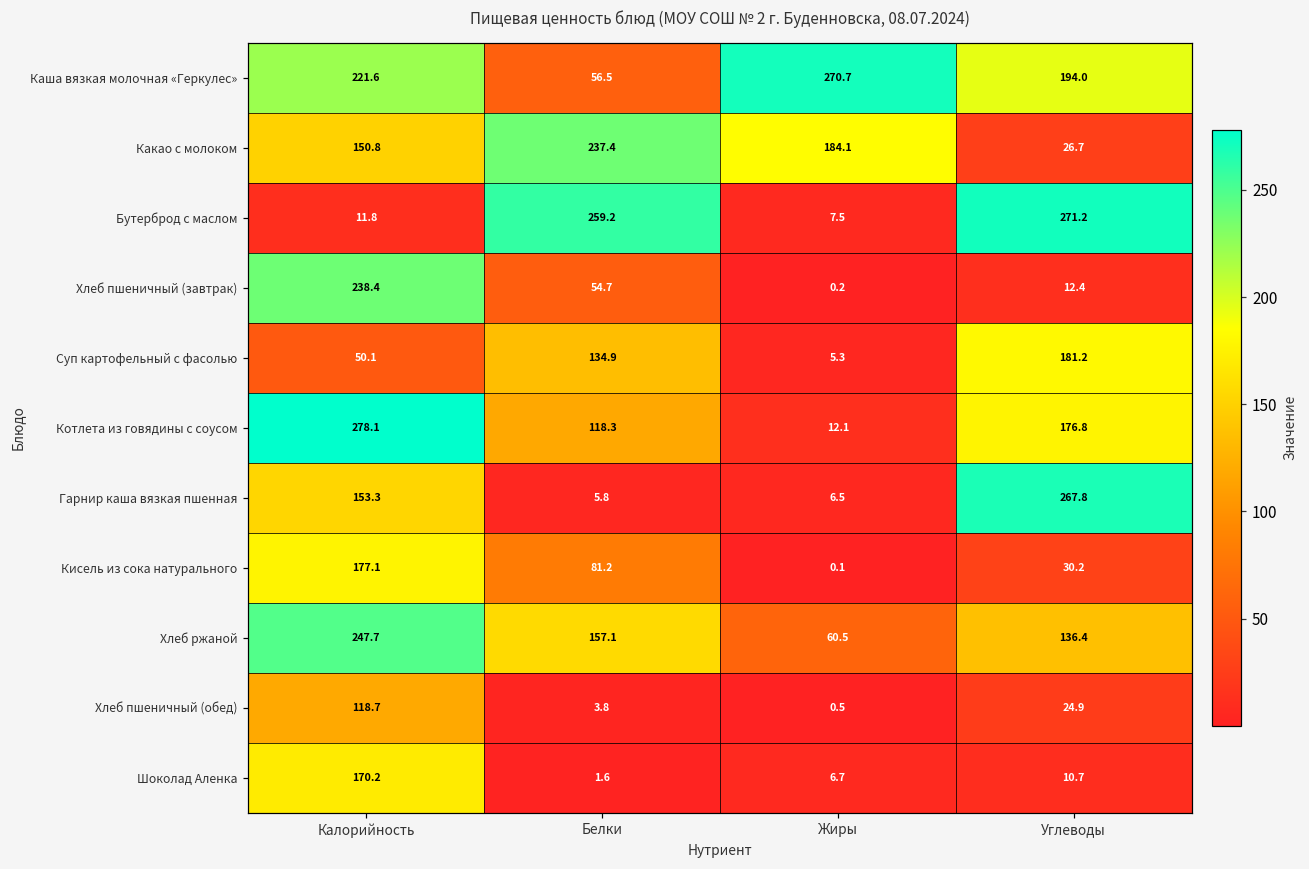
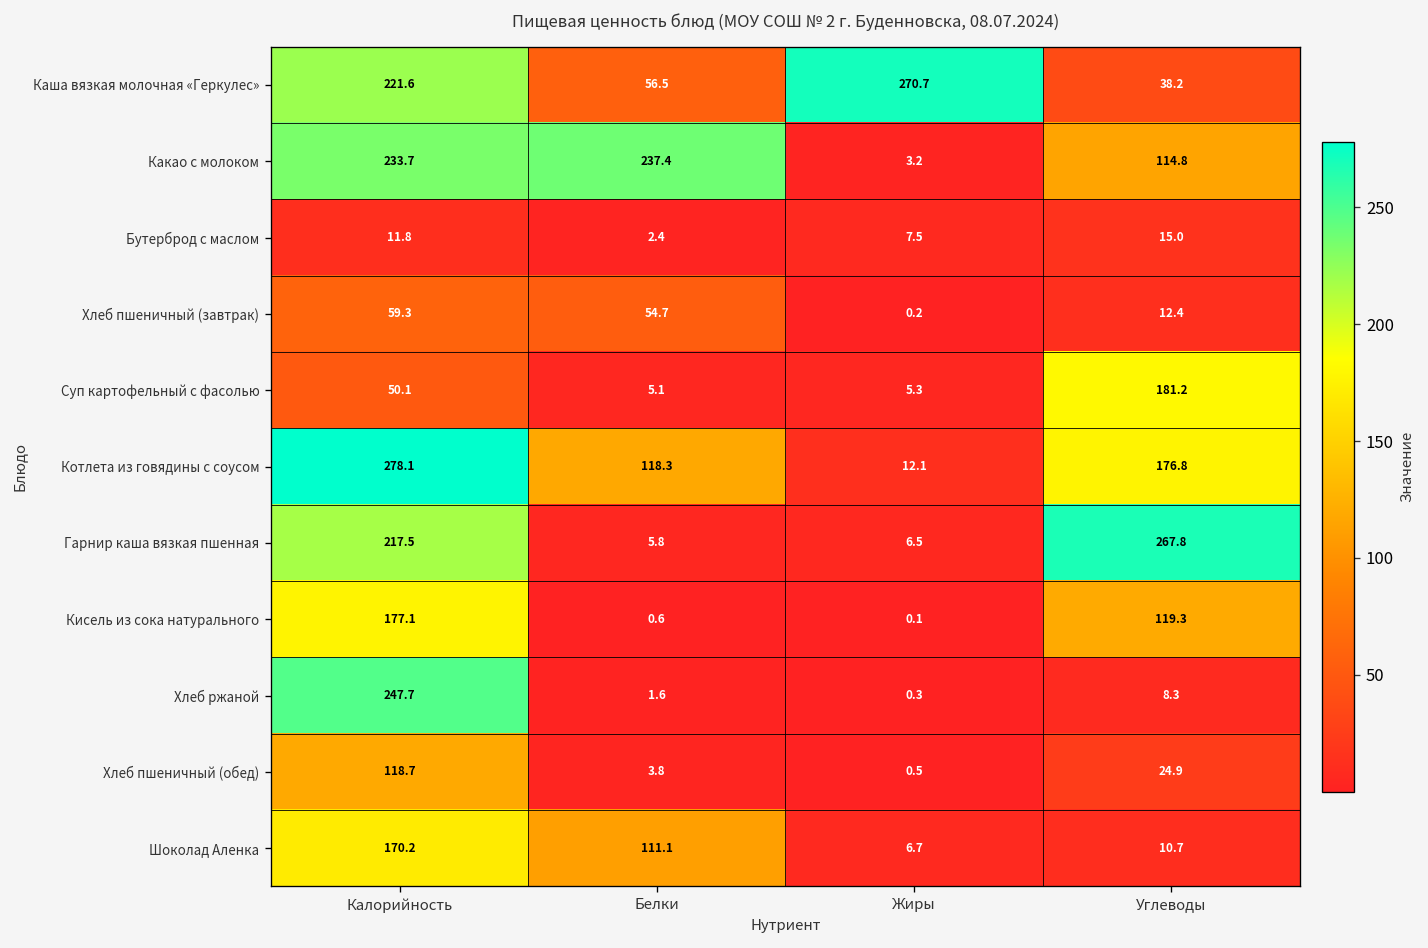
  {
    "Каша вязкая молочная «Геркулес»": {
      "Калорийность": 221.6,
      "Белки": 56.5,
      "Жиры": 270.7,
-     "Углеводы": 194.0
+     "Углеводы": 38.2
    },
    "Какао с молоком": {
-     "Калорийность": 150.8,
+     "Калорийность": 233.7,
      "Белки": 237.4,
-     "Жиры": 184.1,
-     "Углеводы": 26.7
+     "Жиры": 3.2,
+     "Углеводы": 114.8
    },
    "Бутерброд с маслом": {
      "Калорийность": 11.8,
-     "Белки": 259.2,
+     "Белки": 2.4,
      "Жиры": 7.5,
-     "Углеводы": 271.2
+     "Углеводы": 15.0
    },
    "Хлеб пшеничный (завтрак)": {
-     "Калорийность": 238.4,
+     "Калорийность": 59.3,
      "Белки": 54.7,
      "Жиры": 0.2,
      "Углеводы": 12.4
    },
    "Суп картофельный с фасолью": {
      "Калорийность": 50.1,
-     "Белки": 134.9,
+     "Белки": 5.1,
      "Жиры": 5.3,
      "Углеводы": 181.2
    },
    "Котлета из говядины с соусом": {
      "Калорийность": 278.1,
      "Белки": 118.3,
      "Жиры": 12.1,
      "Углеводы": 176.8
    },
    "Гарнир каша вязкая пшенная": {
-     "Калорийность": 153.3,
+     "Калорийность": 217.5,
      "Белки": 5.8,
      "Жиры": 6.5,
      "Углеводы": 267.8
    },
    "Кисель из сока натурального": {
      "Калорийность": 177.1,
-     "Белки": 81.2,
+     "Белки": 0.6,
      "Жиры": 0.1,
-     "Углеводы": 30.2
+     "Углеводы": 119.3
    },
    "Хлеб ржаной": {
      "Калорийность": 247.7,
-     "Белки": 157.1,
-     "Жиры": 60.5,
-     "Углеводы": 136.4
+     "Белки": 1.6,
+     "Жиры": 0.3,
+     "Углеводы": 8.3
    },
    "Хлеб пшеничный (обед)": {
      "Калорийность": 118.7,
      "Белки": 3.8,
      "Жиры": 0.5,
      "Углеводы": 24.9
    },
    "Шоколад Аленка": {
      "Калорийность": 170.2,
-     "Белки": 1.6,
+     "Белки": 111.1,
      "Жиры": 6.7,
      "Углеводы": 10.7
    }
  }
